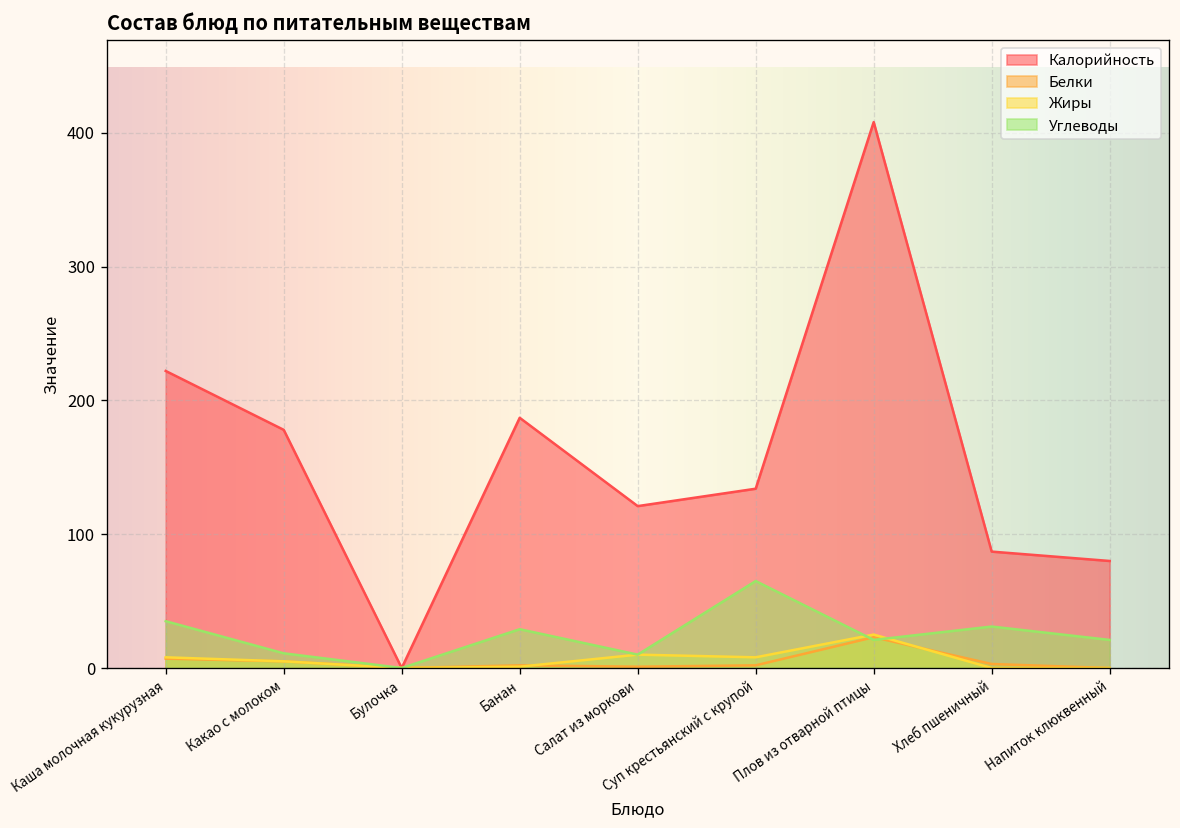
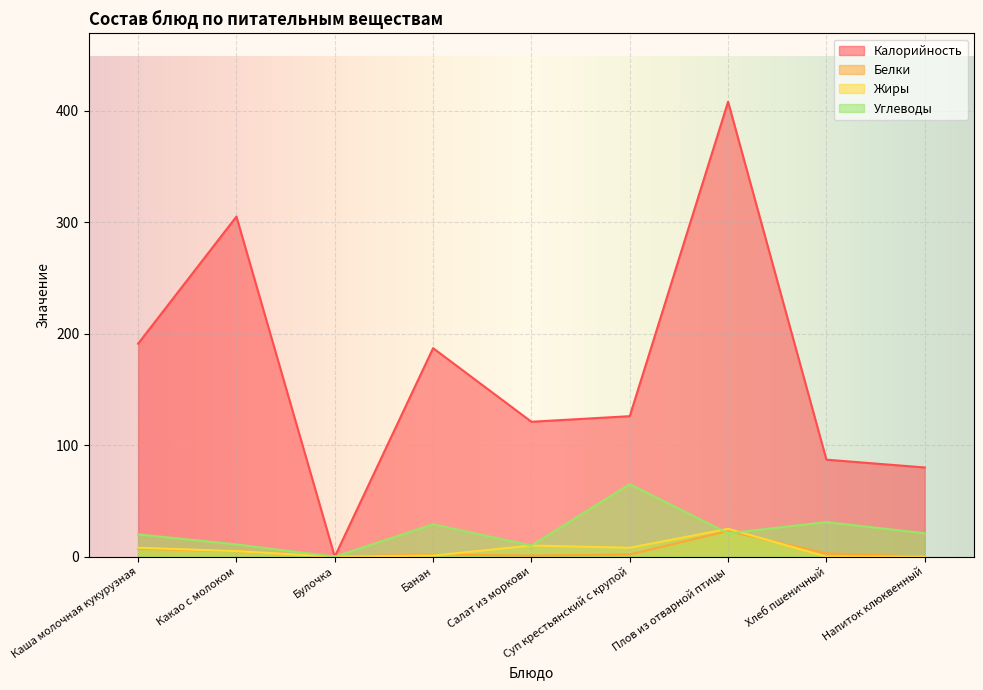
  {
    "Калорийность": {
-     "Каша молочная кукурузная": 222,
-     "Какао с молоком": 178,
+     "Каша молочная кукурузная": 191,
+     "Какао с молоком": 305,
      "Банан": 187,
      "Салат из моркови": 121,
-     "Суп крестьянский с крупой": 134,
+     "Суп крестьянский с крупой": 126,
      "Плов из отварной птицы": 408,
      "Хлеб пшеничный": 87,
      "Напиток клюквенный": 80
    },
    "Углеводы": {
-     "Каша молочная кукурузная": 35,
+     "Каша молочная кукурузная": 20,
      "Какао с молоком": 11,
      "Банан": 29,
      "Суп крестьянский с крупой": 65,
      "Хлеб пшеничный": 31,
      "Напиток клюквенный": 21
    }
  }
